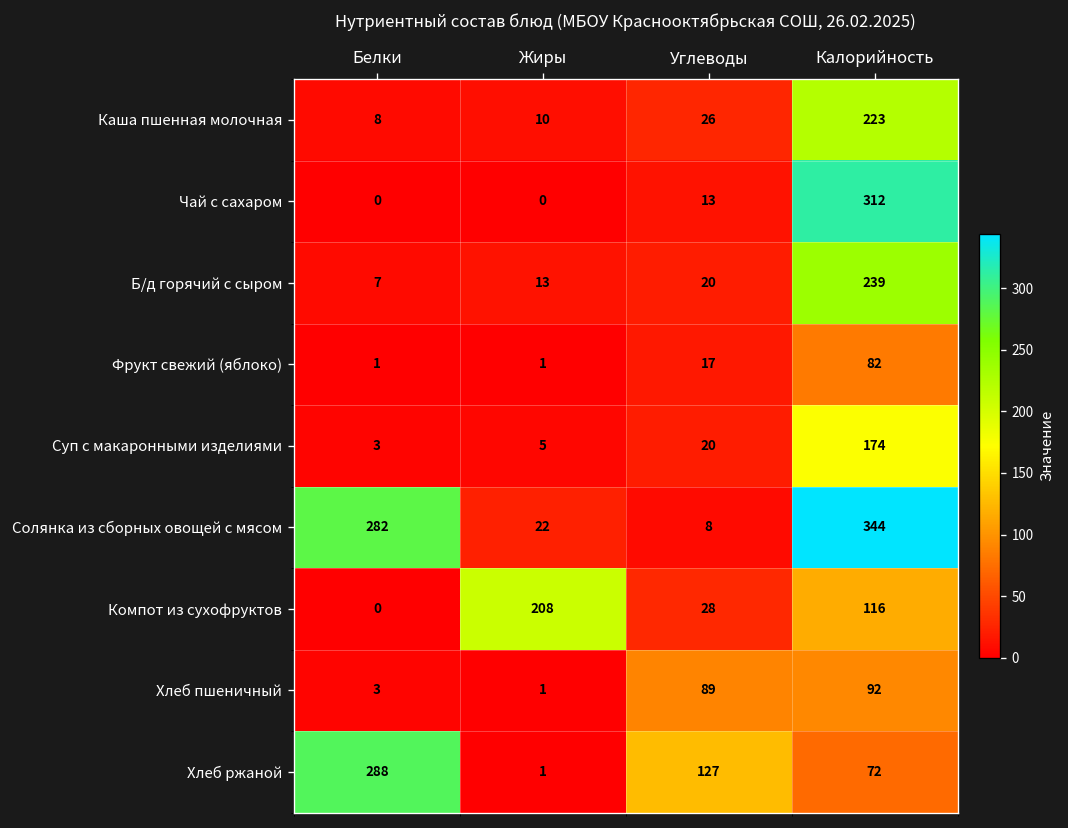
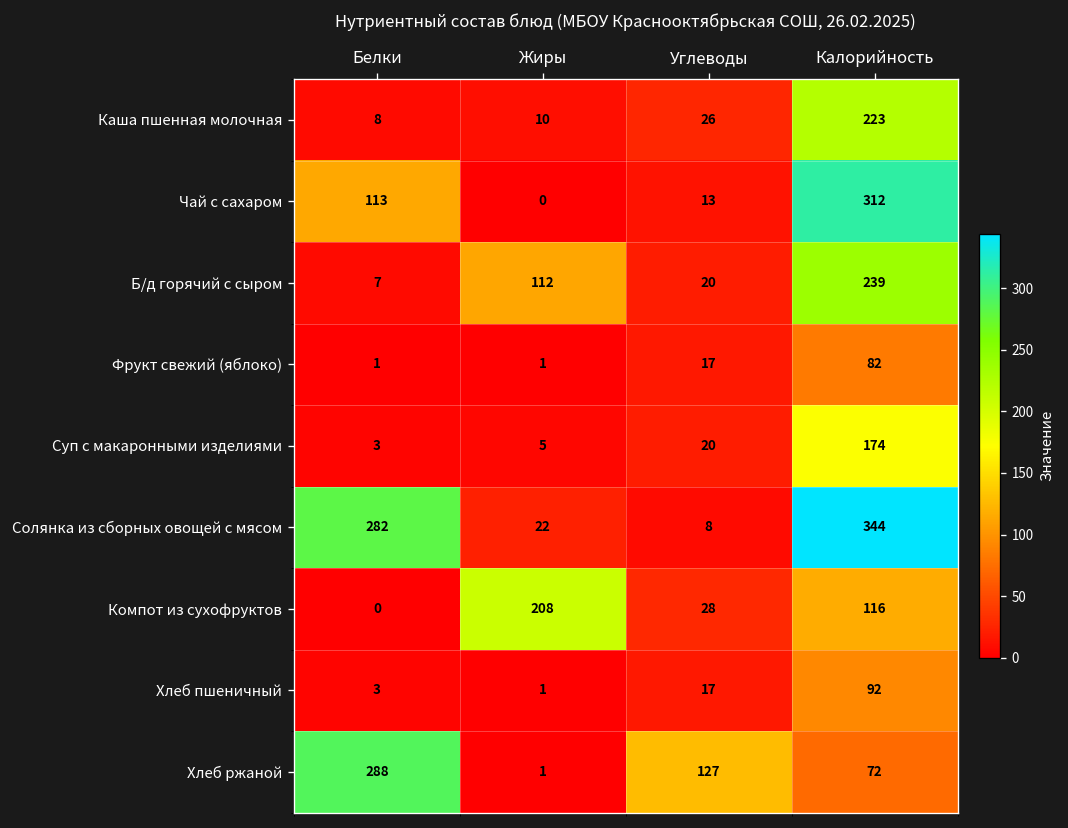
  {
    "Каша пшенная молочная": {
      "Белки": 8,
      "Жиры": 10,
      "Углеводы": 26,
      "Калорийность": 223
    },
    "Чай с сахаром": {
-     "Белки": 0,
+     "Белки": 113,
      "Жиры": 0,
      "Углеводы": 13,
      "Калорийность": 312
    },
    "Б/д горячий с сыром": {
      "Белки": 7,
-     "Жиры": 13,
+     "Жиры": 112,
      "Углеводы": 20,
      "Калорийность": 239
    },
    "Фрукт свежий (яблоко)": {
      "Белки": 1,
      "Жиры": 1,
      "Углеводы": 17,
      "Калорийность": 82
    },
    "Суп с макаронными изделиями": {
      "Белки": 3,
      "Жиры": 5,
      "Углеводы": 20,
      "Калорийность": 174
    },
    "Солянка из сборных овощей с мясом": {
      "Белки": 282,
      "Жиры": 22,
      "Углеводы": 8,
      "Калорийность": 344
    },
    "Компот из сухофруктов": {
      "Белки": 0,
      "Жиры": 208,
      "Углеводы": 28,
      "Калорийность": 116
    },
    "Хлеб пшеничный": {
      "Белки": 3,
      "Жиры": 1,
-     "Углеводы": 89,
+     "Углеводы": 17,
      "Калорийность": 92
    },
    "Хлеб ржаной": {
      "Белки": 288,
      "Жиры": 1,
      "Углеводы": 127,
      "Калорийность": 72
    }
  }
